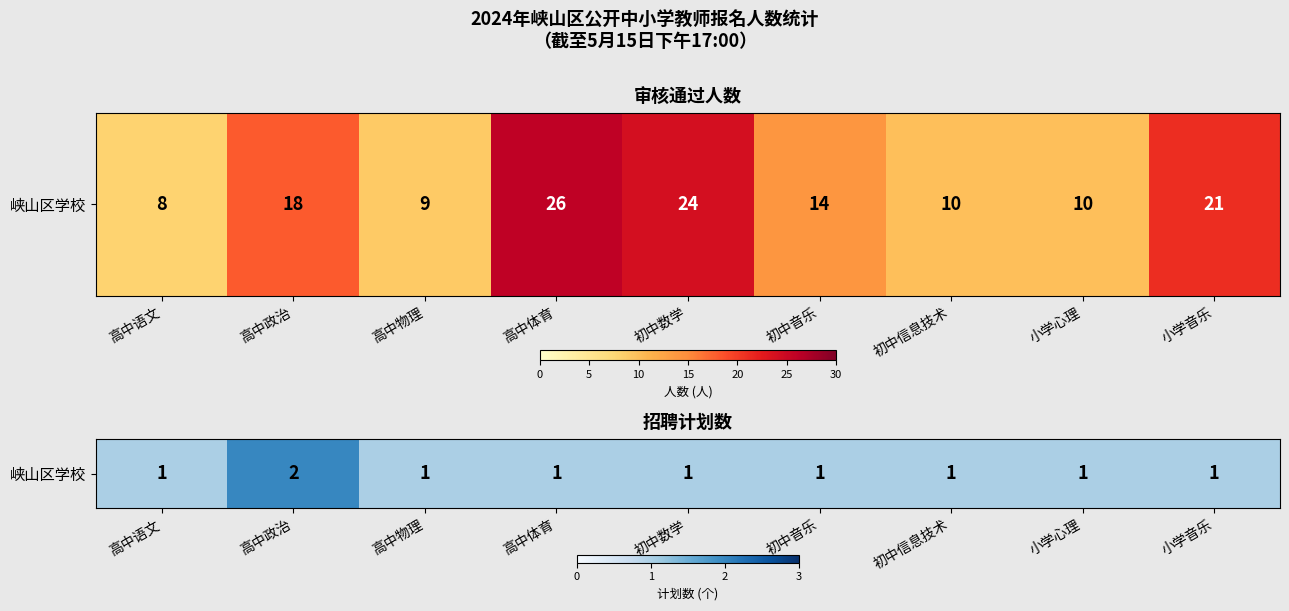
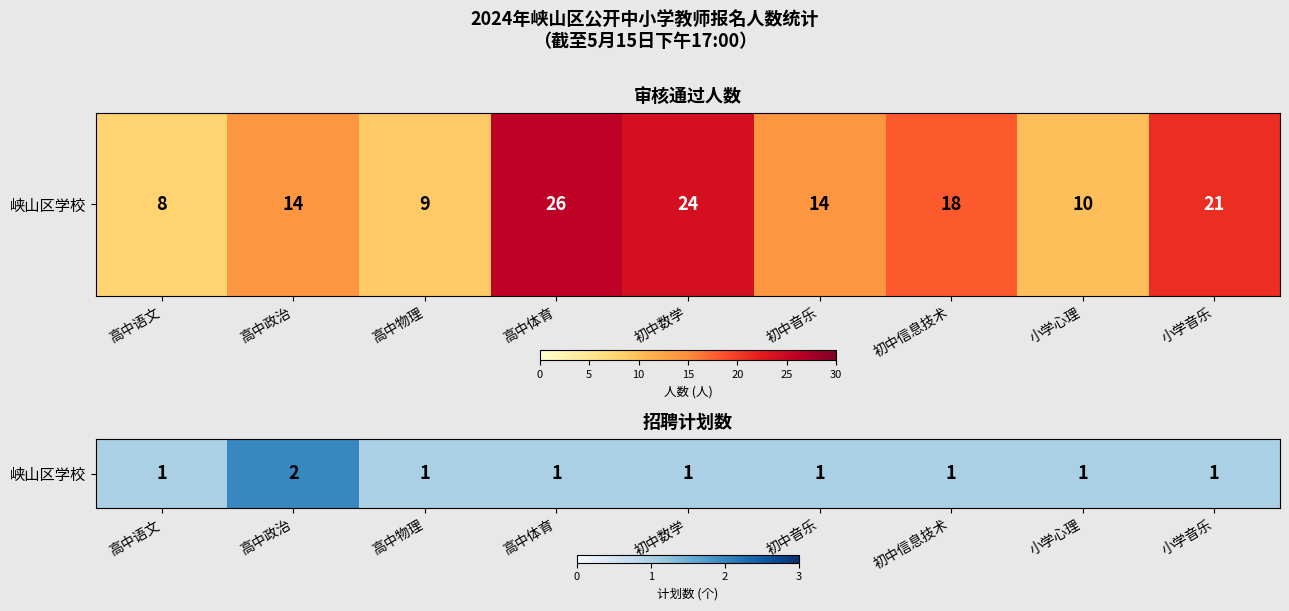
  {
    "审核通过人数": {
      "峡山区学校": {
        "高中语文": 8,
-       "高中政治": 18,
+       "高中政治": 14,
        "高中物理": 9,
        "高中体育": 26,
        "初中数学": 24,
        "初中音乐": 14,
-       "初中信息技术": 10,
+       "初中信息技术": 18,
        "小学心理": 10,
        "小学音乐": 21
      }
    },
    "招聘计划数": {
      "峡山区学校": {
        "高中语文": 1,
        "高中政治": 2,
        "高中物理": 1,
        "高中体育": 1,
        "初中数学": 1,
        "初中音乐": 1,
        "初中信息技术": 1,
        "小学心理": 1,
        "小学音乐": 1
      }
    }
  }
